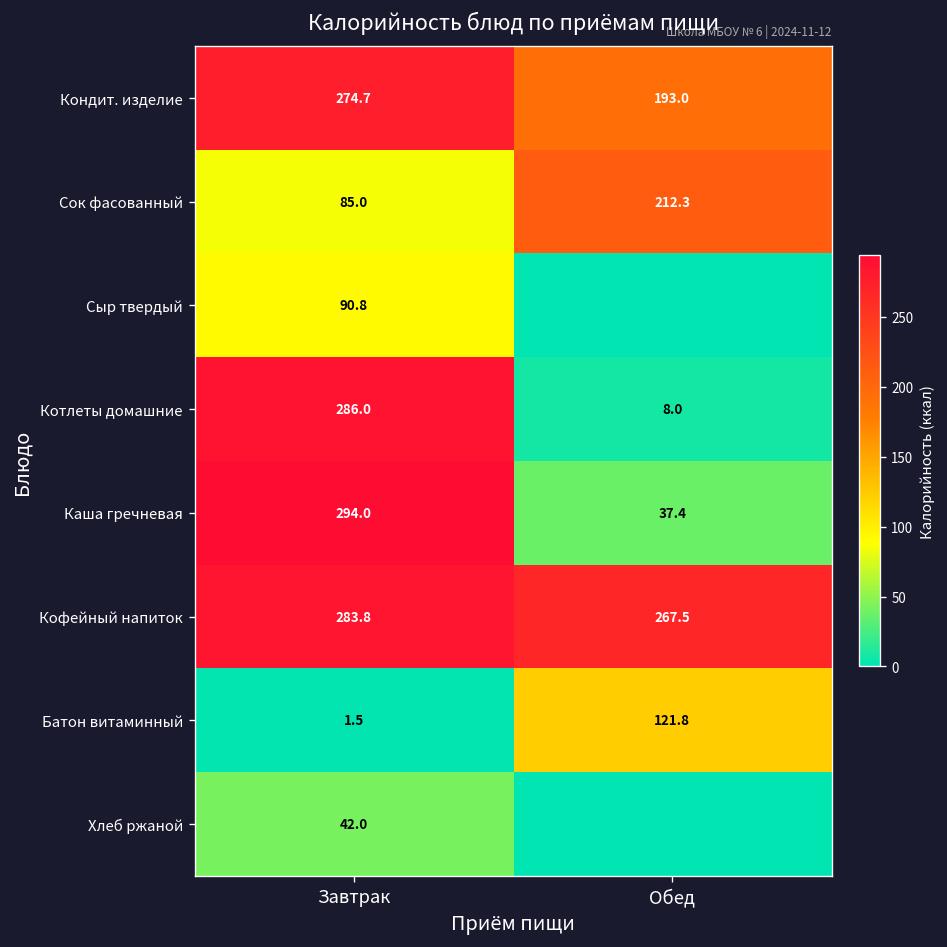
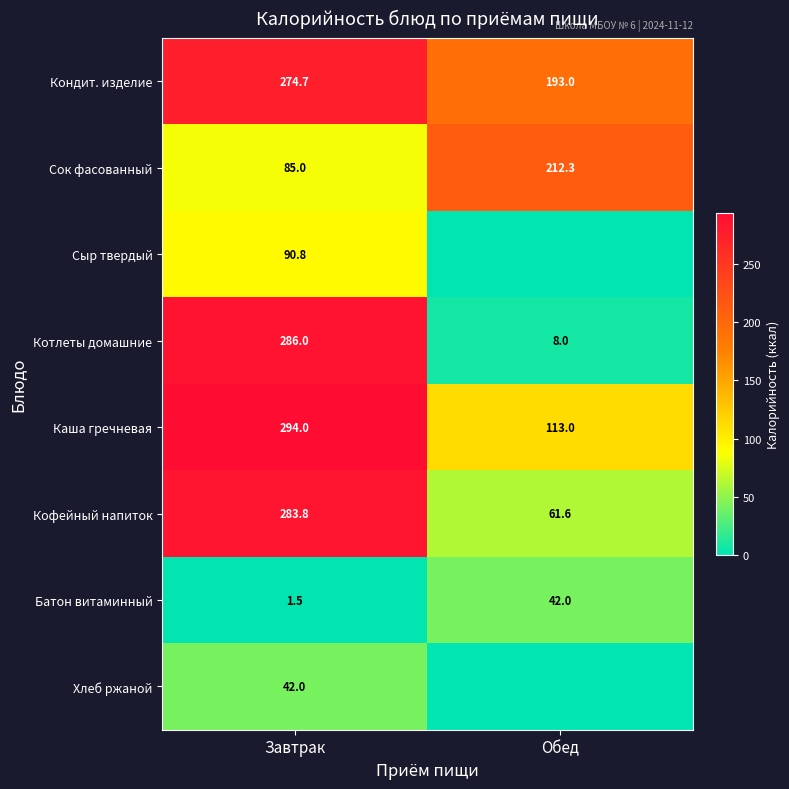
  {
    "Кондит. изделие": {
      "Завтрак": 274.7,
      "Обед": 193.0
    },
    "Сок фасованный": {
      "Завтрак": 85.0,
      "Обед": 212.3
    },
    "Сыр твердый": {
      "Завтрак": 90.8
    },
    "Котлеты домашние": {
      "Завтрак": 286.0,
      "Обед": 8.0
    },
    "Каша гречневая": {
      "Завтрак": 294.0,
-     "Обед": 37.4
+     "Обед": 113.0
    },
    "Кофейный напиток": {
      "Завтрак": 283.8,
-     "Обед": 267.5
+     "Обед": 61.6
    },
    "Батон витаминный": {
      "Завтрак": 1.5,
-     "Обед": 121.8
+     "Обед": 42.0
    },
    "Хлеб ржаной": {
      "Завтрак": 42.0
    }
  }
